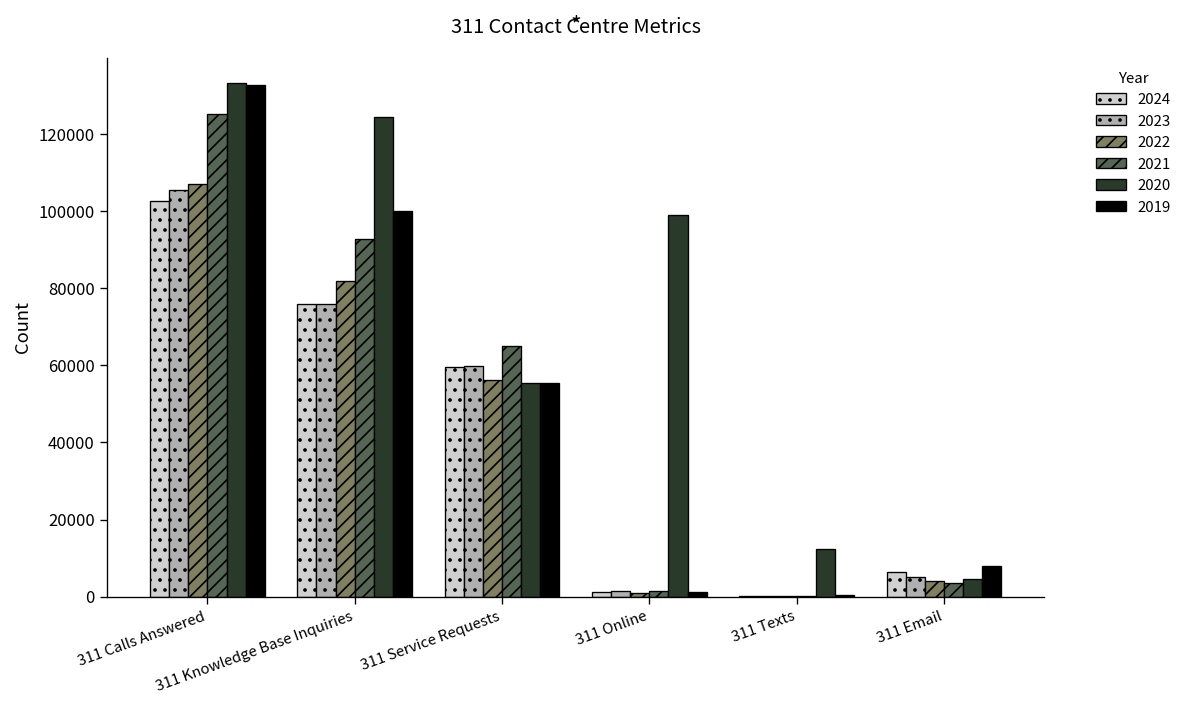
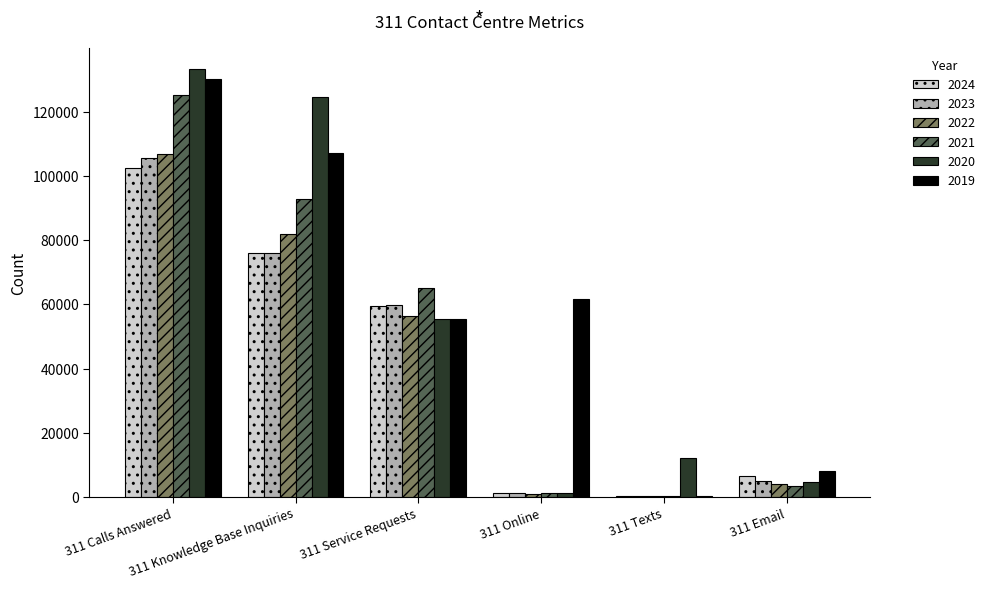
  {
    "2020": {
      "311 Calls Answered": 133000,
      "311 Knowledge Base Inquiries": 124000,
      "311 Service Requests": 55000,
-     "311 Online": 99000,
+     "311 Online": 1000,
      "311 Texts": 12000,
      "311 Email": 5000
    },
    "2019": {
-     "311 Calls Answered": 133000,
-     "311 Knowledge Base Inquiries": 100000,
+     "311 Calls Answered": 130000,
+     "311 Knowledge Base Inquiries": 107000,
      "311 Service Requests": 55000,
-     "311 Online": 1000,
+     "311 Online": 62000,
      "311 Email": 8000
    }
  }
